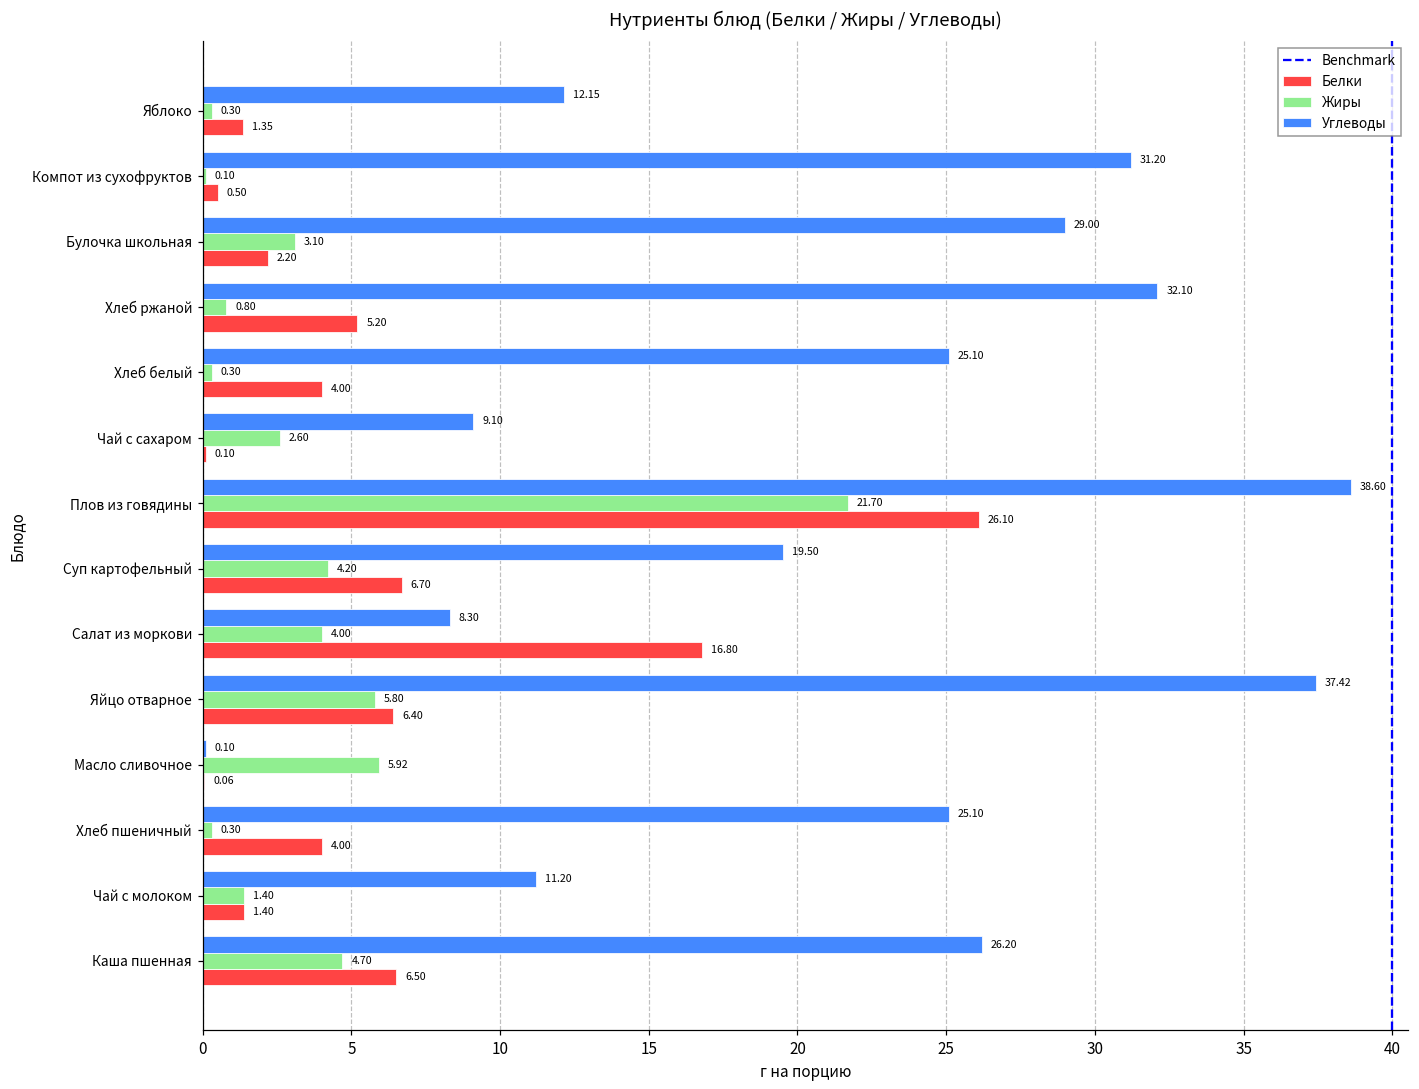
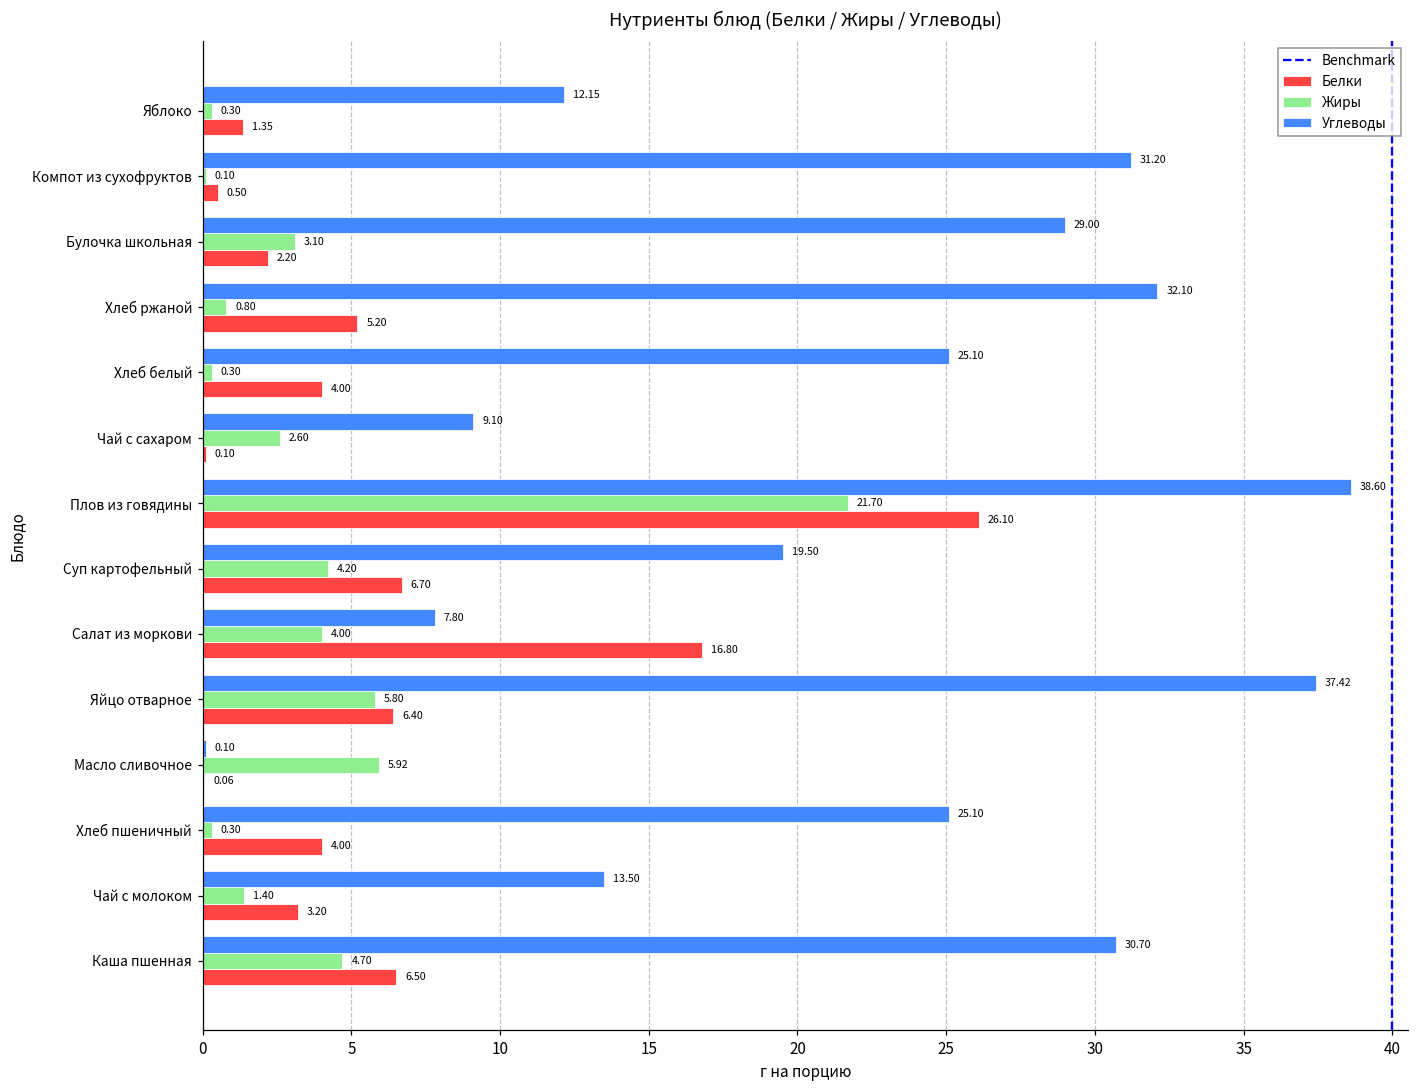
  {
    "Белки": {
      "Яблоко": 1.35,
      "Компот из сухофруктов": 0.50,
      "Булочка школьная": 2.20,
      "Хлеб ржаной": 5.20,
      "Хлеб белый": 4.00,
      "Чай с сахаром": 0.10,
      "Плов из говядины": 26.10,
      "Суп картофельный": 6.70,
      "Салат из моркови": 16.80,
      "Яйцо отварное": 6.40,
      "Масло сливочное": 0.06,
      "Хлеб пшеничный": 4.00,
-     "Чай с молоком": 1.40,
+     "Чай с молоком": 3.20,
      "Каша пшенная": 6.50
    },
    "Жиры": {
      "Яблоко": 0.30,
      "Компот из сухофруктов": 0.10,
      "Булочка школьная": 3.10,
      "Хлеб ржаной": 0.80,
      "Хлеб белый": 0.30,
      "Чай с сахаром": 2.60,
      "Плов из говядины": 21.70,
      "Суп картофельный": 4.20,
      "Салат из моркови": 4.00,
      "Яйцо отварное": 5.80,
      "Масло сливочное": 5.92,
      "Хлеб пшеничный": 0.30,
      "Чай с молоком": 1.40,
      "Каша пшенная": 4.70
    },
    "Углеводы": {
      "Яблоко": 12.15,
      "Компот из сухофруктов": 31.20,
      "Булочка школьная": 29.00,
      "Хлеб ржаной": 32.10,
      "Хлеб белый": 25.10,
      "Чай с сахаром": 9.10,
      "Плов из говядины": 38.60,
      "Суп картофельный": 19.50,
-     "Салат из моркови": 8.30,
+     "Салат из моркови": 7.80,
      "Яйцо отварное": 37.42,
      "Масло сливочное": 0.10,
      "Хлеб пшеничный": 25.10,
-     "Чай с молоком": 11.20,
-     "Каша пшенная": 26.20
+     "Чай с молоком": 13.50,
+     "Каша пшенная": 30.70
    }
  }
